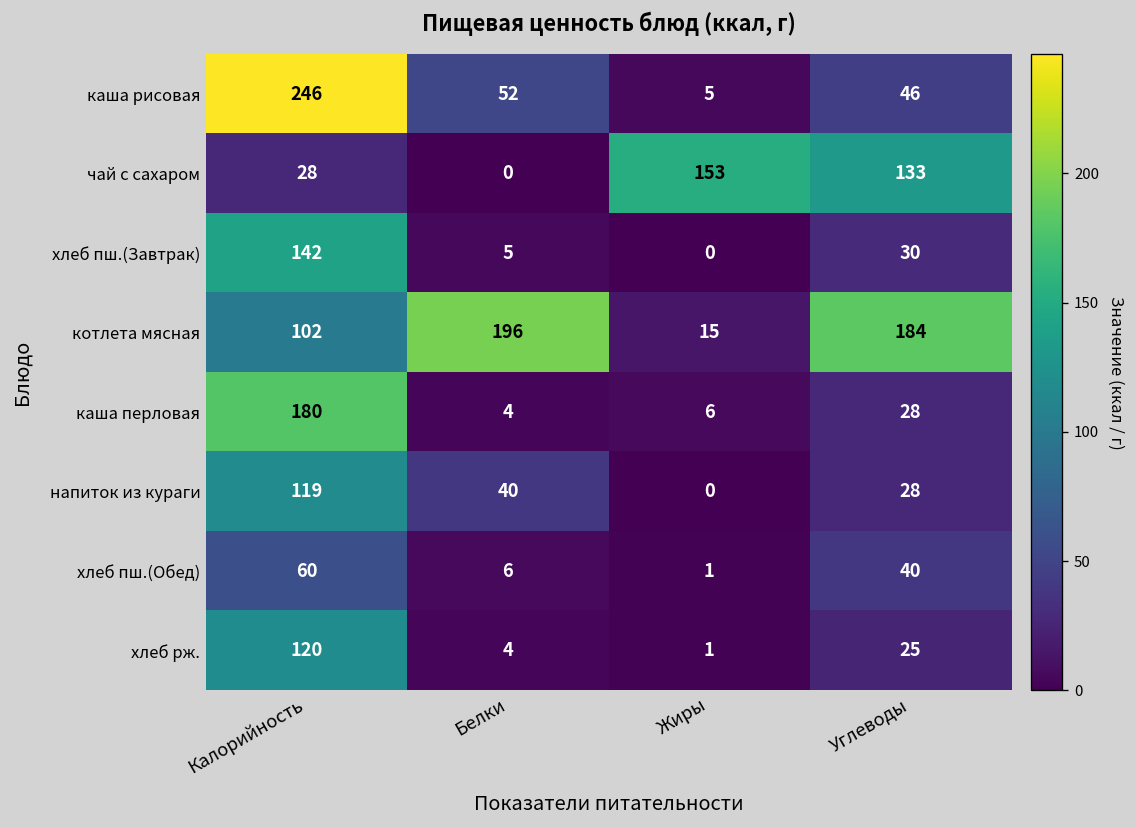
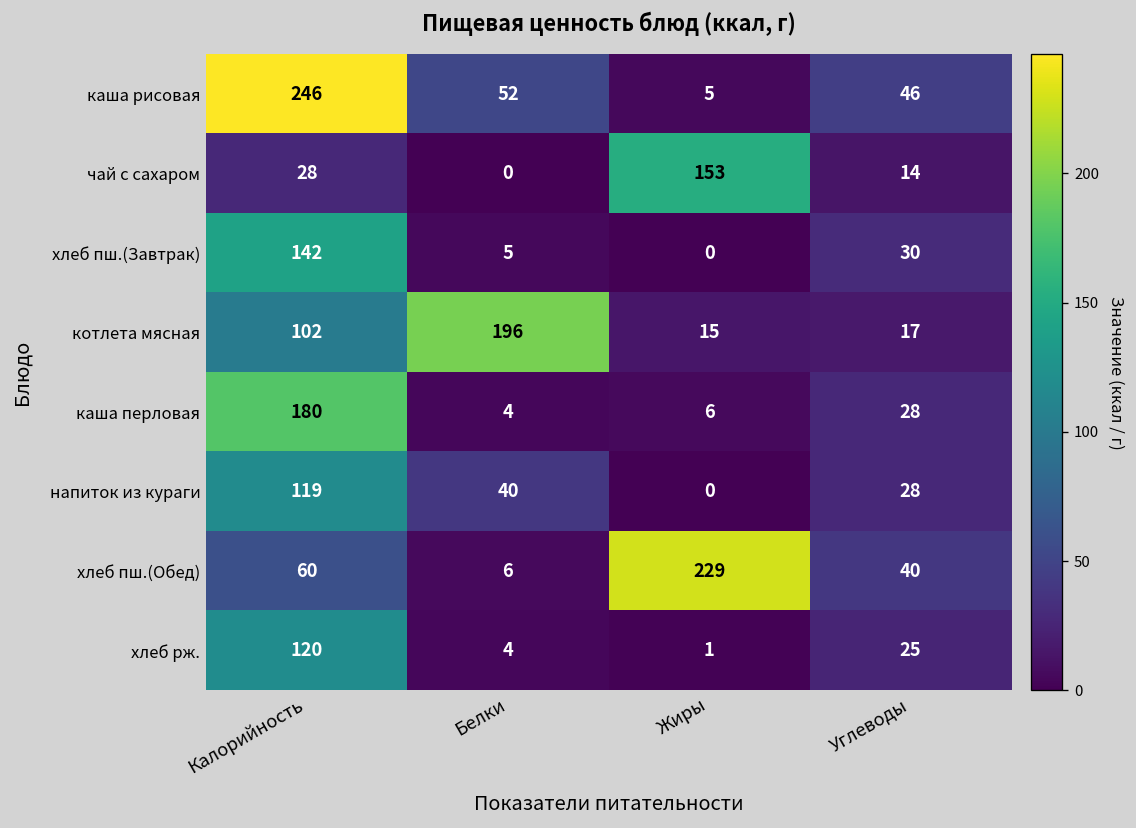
  {
    "каша рисовая": {
      "Калорийность": 246,
      "Белки": 52,
      "Жиры": 5,
      "Углеводы": 46
    },
    "чай с сахаром": {
      "Калорийность": 28,
      "Белки": 0,
      "Жиры": 153,
-     "Углеводы": 133
+     "Углеводы": 14
    },
    "хлеб пш.(Завтрак)": {
      "Калорийность": 142,
      "Белки": 5,
      "Жиры": 0,
      "Углеводы": 30
    },
    "котлета мясная": {
      "Калорийность": 102,
      "Белки": 196,
      "Жиры": 15,
-     "Углеводы": 184
+     "Углеводы": 17
    },
    "каша перловая": {
      "Калорийность": 180,
      "Белки": 4,
      "Жиры": 6,
      "Углеводы": 28
    },
    "напиток из кураги": {
      "Калорийность": 119,
      "Белки": 40,
      "Жиры": 0,
      "Углеводы": 28
    },
    "хлеб пш.(Обед)": {
      "Калорийность": 60,
      "Белки": 6,
-     "Жиры": 1,
+     "Жиры": 229,
      "Углеводы": 40
    },
    "хлеб рж.": {
      "Калорийность": 120,
      "Белки": 4,
      "Жиры": 1,
      "Углеводы": 25
    }
  }
